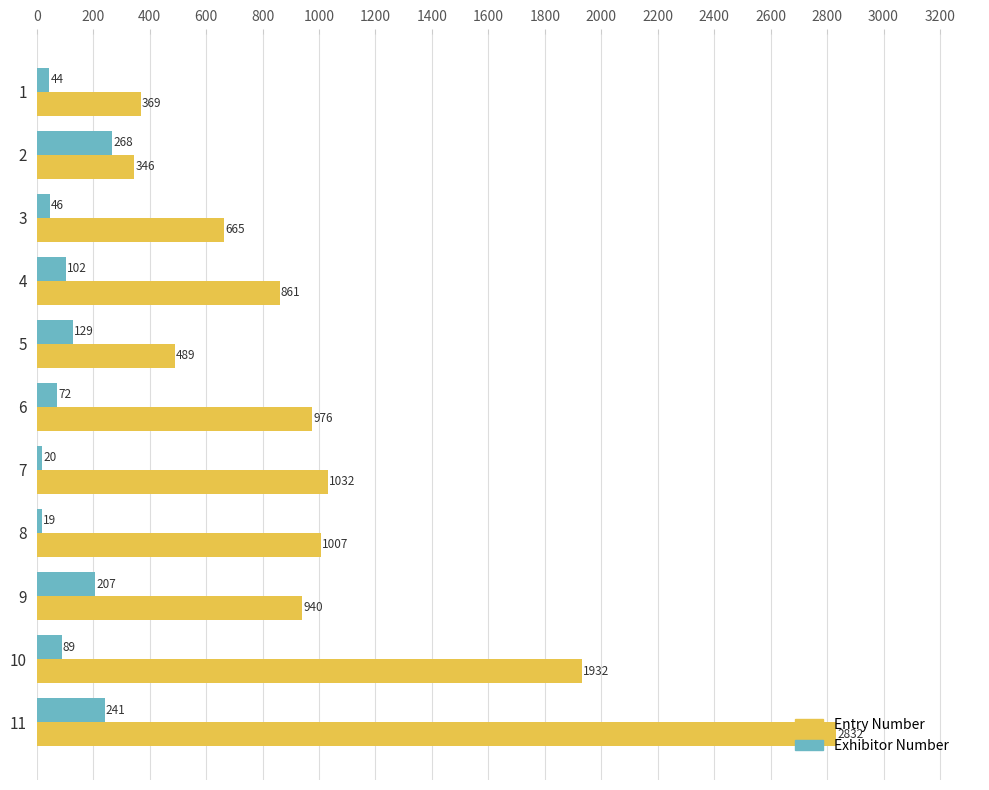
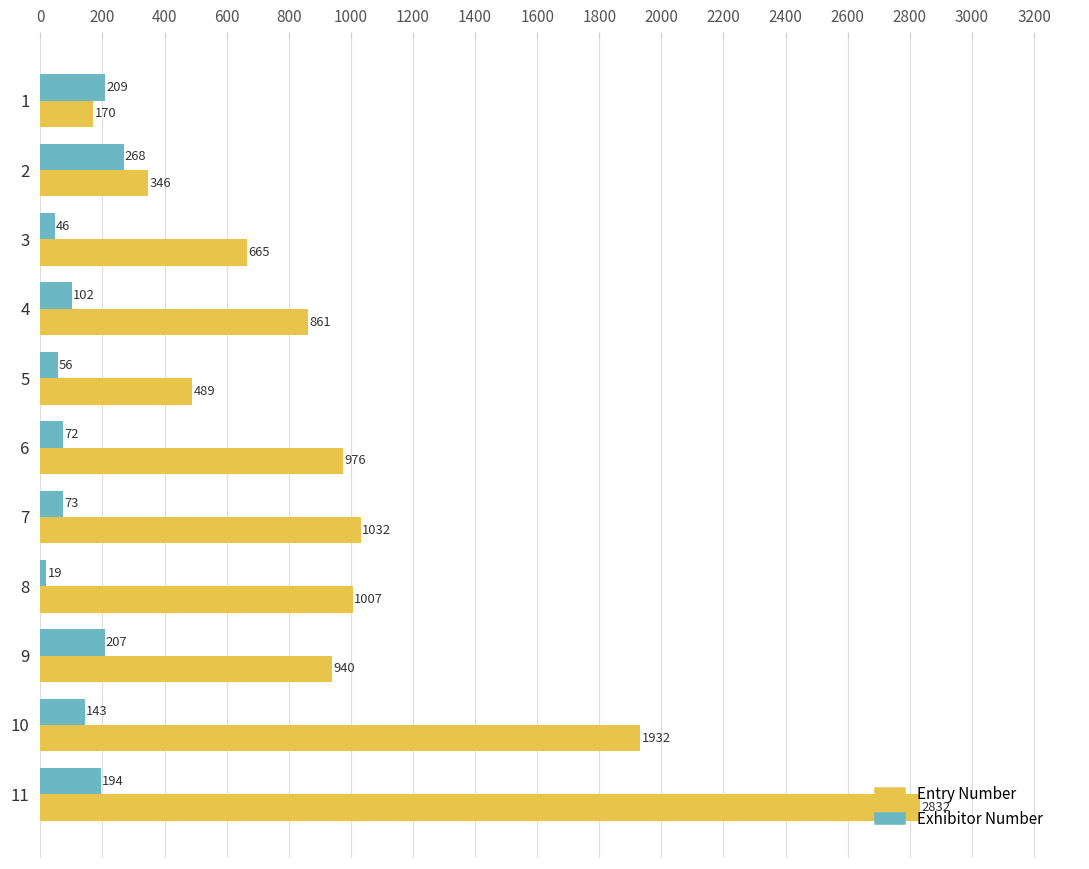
  {
    "Entry Number": {
-     "1": 369,
+     "1": 170,
      "2": 346,
      "3": 665,
      "4": 861,
      "5": 489,
      "6": 976,
      "7": 1032,
      "8": 1007,
      "9": 940,
      "10": 1932,
      "11": 2832
    },
    "Exhibitor Number": {
-     "1": 44,
+     "1": 209,
      "2": 268,
      "3": 46,
      "4": 102,
-     "5": 129,
+     "5": 56,
      "6": 72,
-     "7": 20,
+     "7": 73,
      "8": 19,
      "9": 207,
-     "10": 89,
-     "11": 241
+     "10": 143,
+     "11": 194
    }
  }
